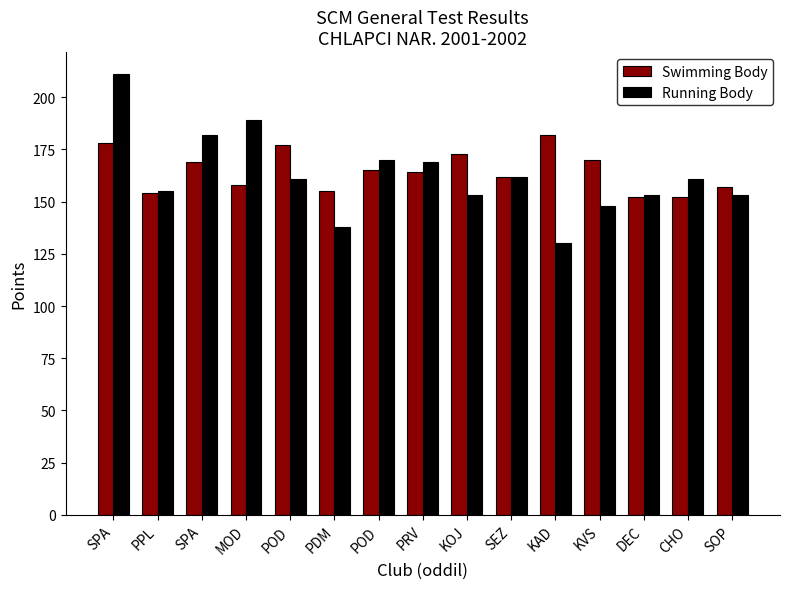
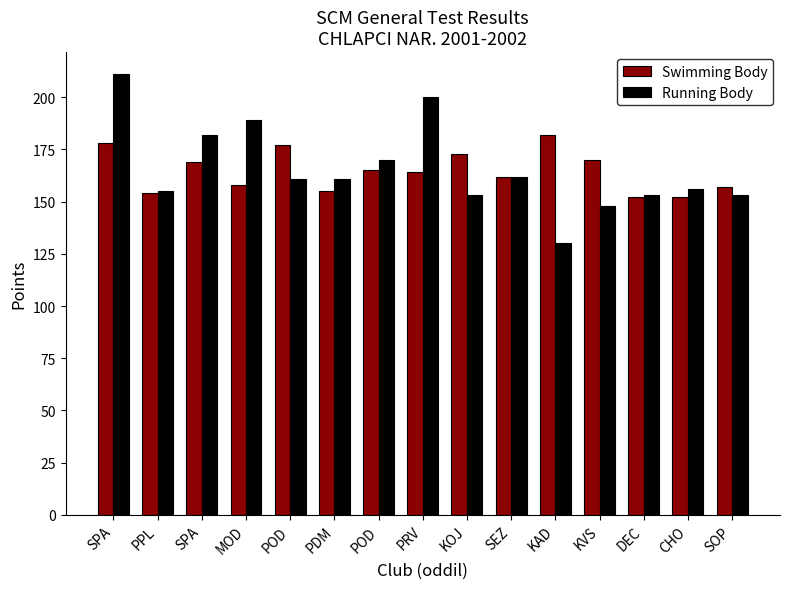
  {
    "Swimming Body": {
      "PPL": 154,
      "MOD": 158,
      "PDM": 155,
      "PRV": 164,
      "KOJ": 173,
      "SEZ": 162,
      "KAD": 182,
      "KVS": 170,
      "DEC": 152,
      "CHO": 152,
      "SOP": 157
    },
    "Running Body": {
      "PPL": 155,
      "MOD": 189,
-     "PDM": 138,
-     "PRV": 169,
+     "PDM": 161,
+     "PRV": 200,
      "KOJ": 153,
      "SEZ": 162,
      "KAD": 130,
      "KVS": 148,
      "DEC": 153,
-     "CHO": 161,
+     "CHO": 156,
      "SOP": 153
    }
  }
